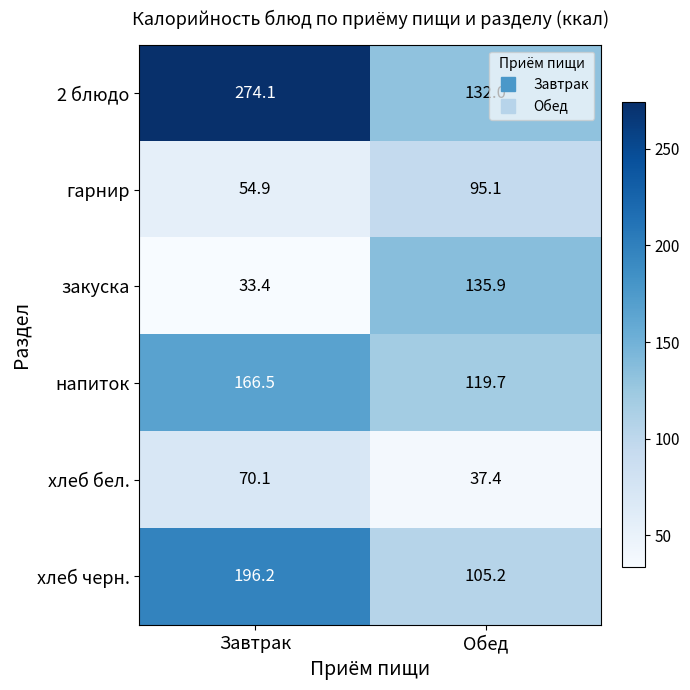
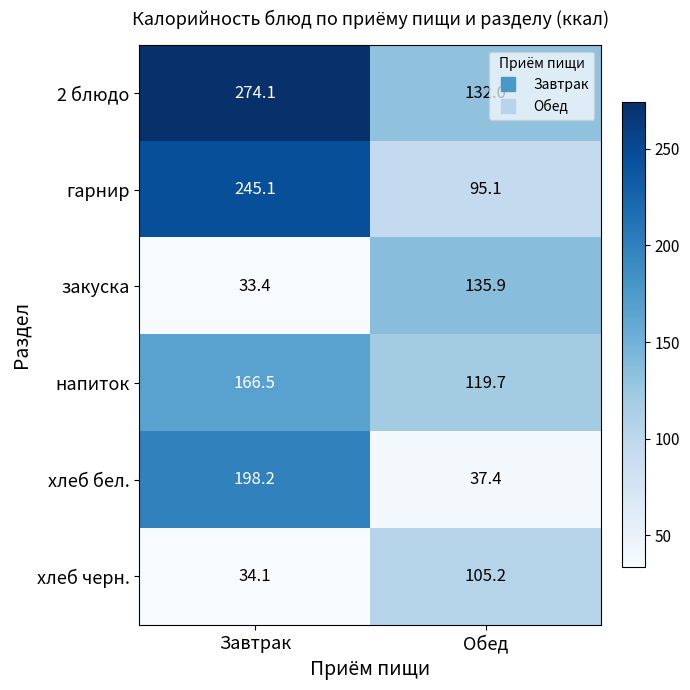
  {
    "2 блюдо": {
      "Завтрак": 274.1
    },
    "гарнир": {
-     "Завтрак": 54.9,
+     "Завтрак": 245.1,
      "Обед": 95.1
    },
    "закуска": {
      "Завтрак": 33.4,
      "Обед": 135.9
    },
    "напиток": {
      "Завтрак": 166.5,
      "Обед": 119.7
    },
    "хлеб бел.": {
-     "Завтрак": 70.1,
+     "Завтрак": 198.2,
      "Обед": 37.4
    },
    "хлеб черн.": {
-     "Завтрак": 196.2,
+     "Завтрак": 34.1,
      "Обед": 105.2
    }
  }
